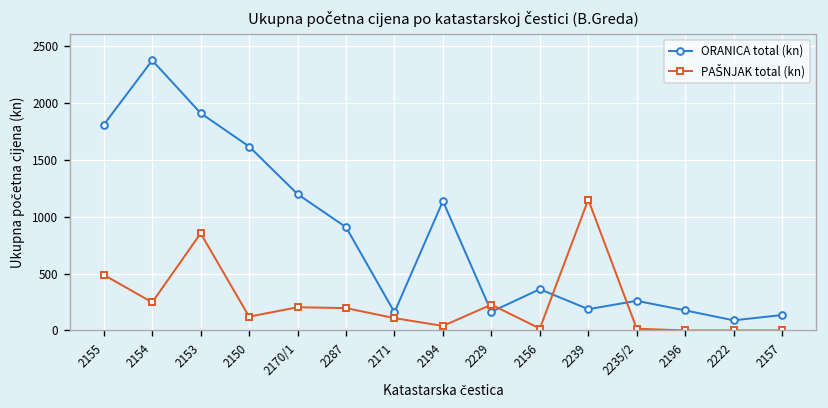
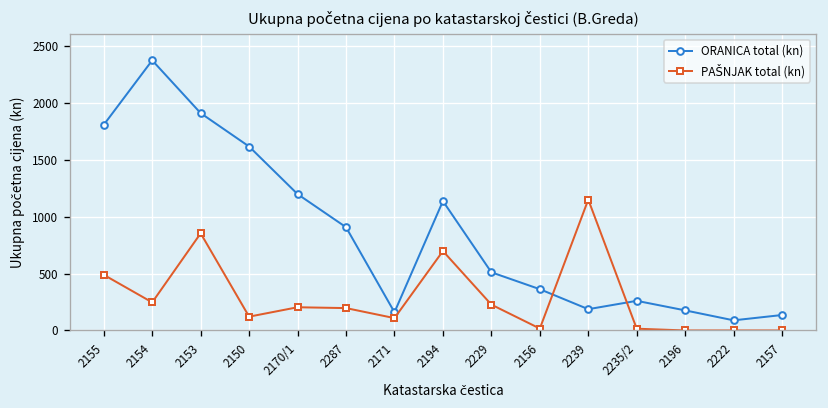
  {
    "ORANICA total (kn)": {
      "2155": 1800,
      "2154": 2400,
      "2153": 1900,
      "2150": 1600,
      "2170/1": 1200,
      "2287": 900,
      "2171": 200,
      "2194": 1100,
-     "2229": 200,
+     "2229": 500,
      "2156": 400,
      "2239": 200,
      "2235/2": 300,
      "2196": 200,
      "2222": 100,
      "2157": 100
    },
    "PAŠNJAK total (kn)": {
      "2155": 500,
      "2154": 200,
      "2153": 900,
      "2150": 100,
      "2170/1": 200,
      "2287": 200,
      "2171": 100,
-     "2194": 0,
+     "2194": 700,
      "2229": 200,
      "2156": 0,
      "2239": 1100,
      "2235/2": 0,
      "2196": 0,
      "2222": 0,
      "2157": 0
    }
  }
